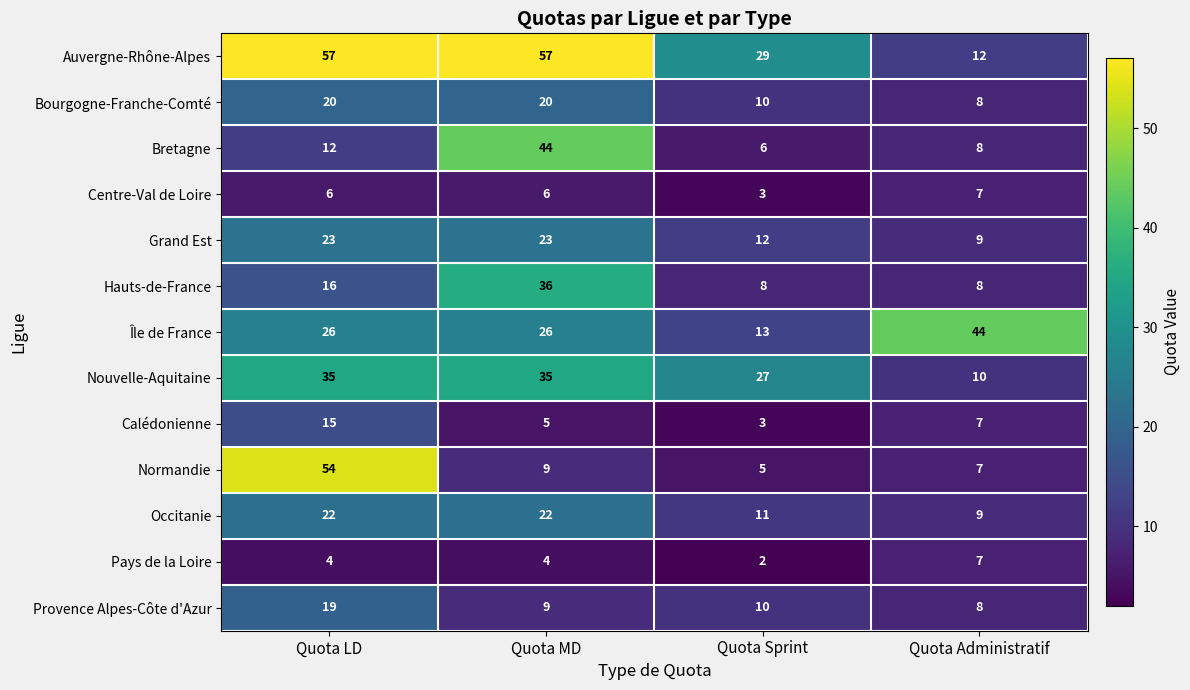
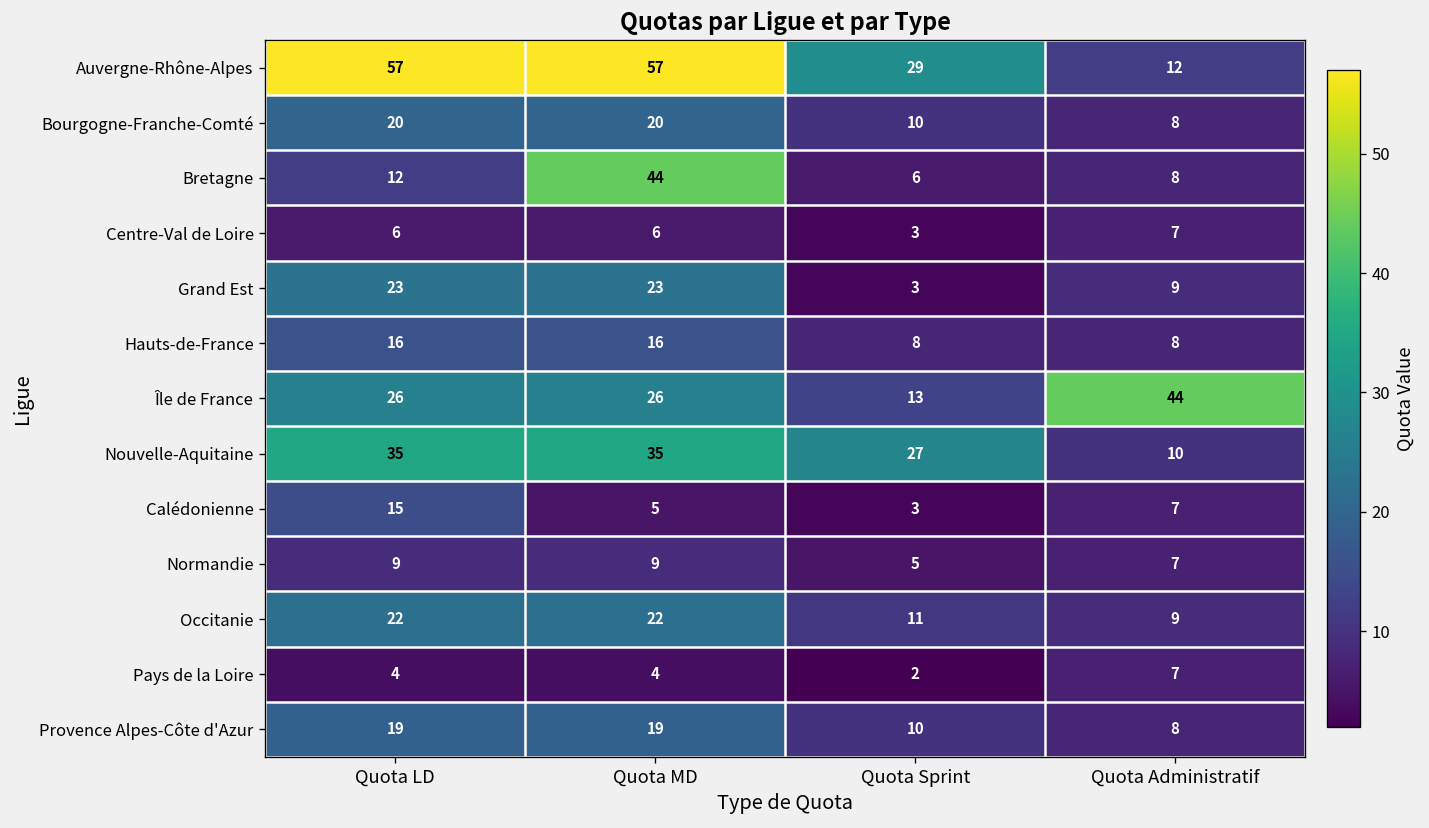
  {
    "Auvergne-Rhône-Alpes": {
      "Quota LD": 57,
      "Quota MD": 57,
      "Quota Sprint": 29,
      "Quota Administratif": 12
    },
    "Bourgogne-Franche-Comté": {
      "Quota LD": 20,
      "Quota MD": 20,
      "Quota Sprint": 10,
      "Quota Administratif": 8
    },
    "Bretagne": {
      "Quota LD": 12,
      "Quota MD": 44,
      "Quota Sprint": 6,
      "Quota Administratif": 8
    },
    "Centre-Val de Loire": {
      "Quota LD": 6,
      "Quota MD": 6,
      "Quota Sprint": 3,
      "Quota Administratif": 7
    },
    "Grand Est": {
      "Quota LD": 23,
      "Quota MD": 23,
-     "Quota Sprint": 12,
+     "Quota Sprint": 3,
      "Quota Administratif": 9
    },
    "Hauts-de-France": {
      "Quota LD": 16,
-     "Quota MD": 36,
+     "Quota MD": 16,
      "Quota Sprint": 8,
      "Quota Administratif": 8
    },
    "Île de France": {
      "Quota LD": 26,
      "Quota MD": 26,
      "Quota Sprint": 13,
      "Quota Administratif": 44
    },
    "Nouvelle-Aquitaine": {
      "Quota LD": 35,
      "Quota MD": 35,
      "Quota Sprint": 27,
      "Quota Administratif": 10
    },
    "Calédonienne": {
      "Quota LD": 15,
      "Quota MD": 5,
      "Quota Sprint": 3,
      "Quota Administratif": 7
    },
    "Normandie": {
-     "Quota LD": 54,
+     "Quota LD": 9,
      "Quota MD": 9,
      "Quota Sprint": 5,
      "Quota Administratif": 7
    },
    "Occitanie": {
      "Quota LD": 22,
      "Quota MD": 22,
      "Quota Sprint": 11,
      "Quota Administratif": 9
    },
    "Pays de la Loire": {
      "Quota LD": 4,
      "Quota MD": 4,
      "Quota Sprint": 2,
      "Quota Administratif": 7
    },
    "Provence Alpes-Côte d'Azur": {
      "Quota LD": 19,
-     "Quota MD": 9,
+     "Quota MD": 19,
      "Quota Sprint": 10,
      "Quota Administratif": 8
    }
  }
